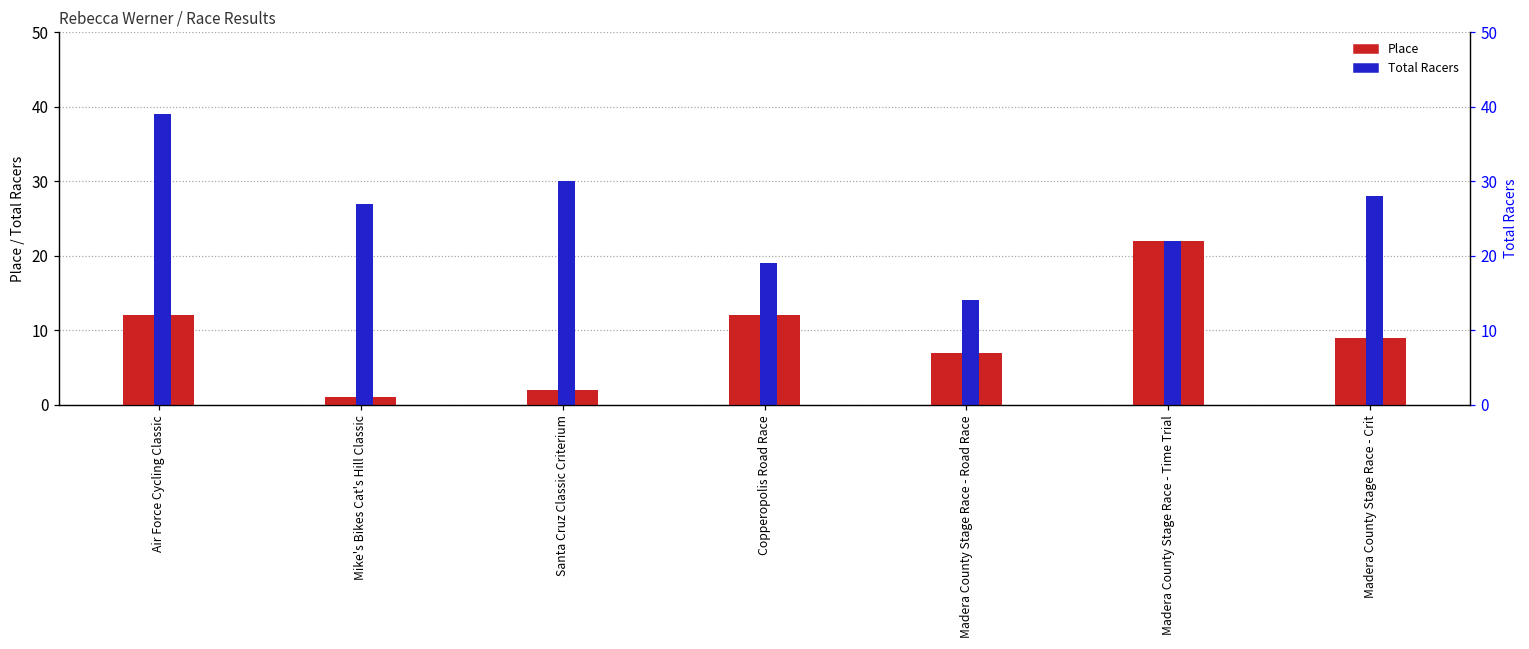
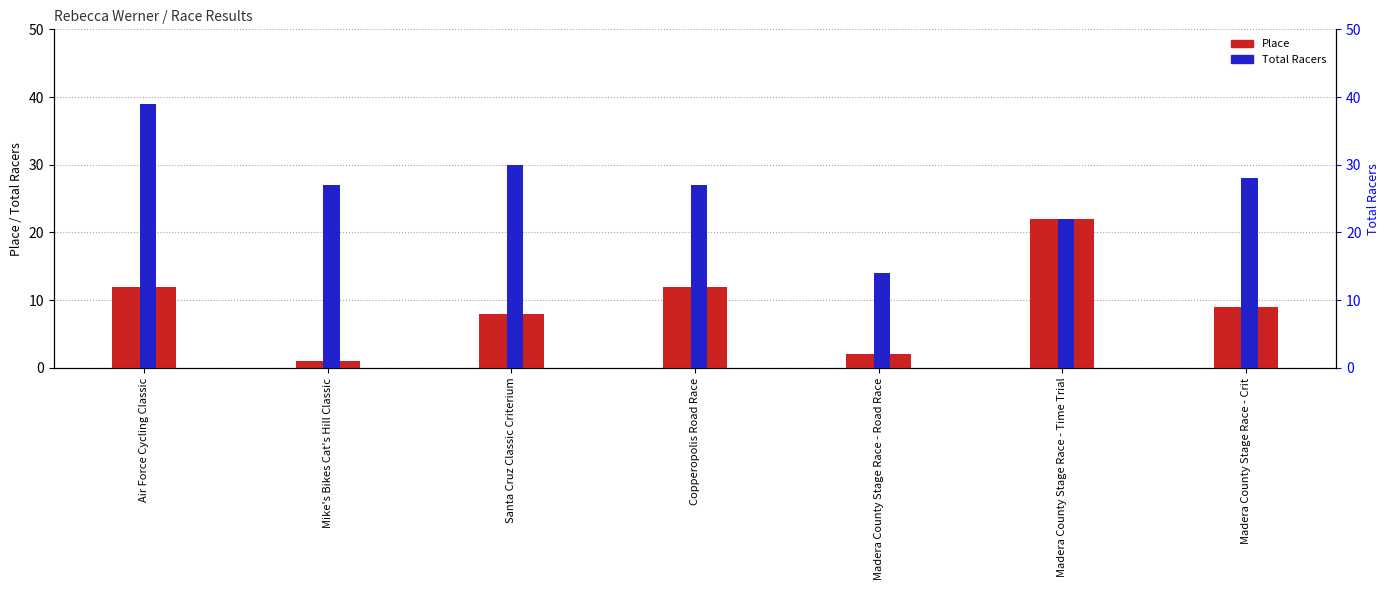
  {
    "Place": {
-     "Santa Cruz Classic Criterium": 2,
-     "Madera County Stage Race - Road Race": 7,
+     "Santa Cruz Classic Criterium": 8,
+     "Madera County Stage Race - Road Race": 2,
      "Madera County Stage Race - Time Trial": 22
    },
    "Total Racers": {
      "Air Force Cycling Classic": 39,
      "Mike's Bikes Cat's Hill Classic": 27,
      "Santa Cruz Classic Criterium": 30,
-     "Copperopolis Road Race": 19,
+     "Copperopolis Road Race": 27,
      "Madera County Stage Race - Road Race": 14,
      "Madera County Stage Race - Time Trial": 22,
      "Madera County Stage Race - Crit": 28
    }
  }
